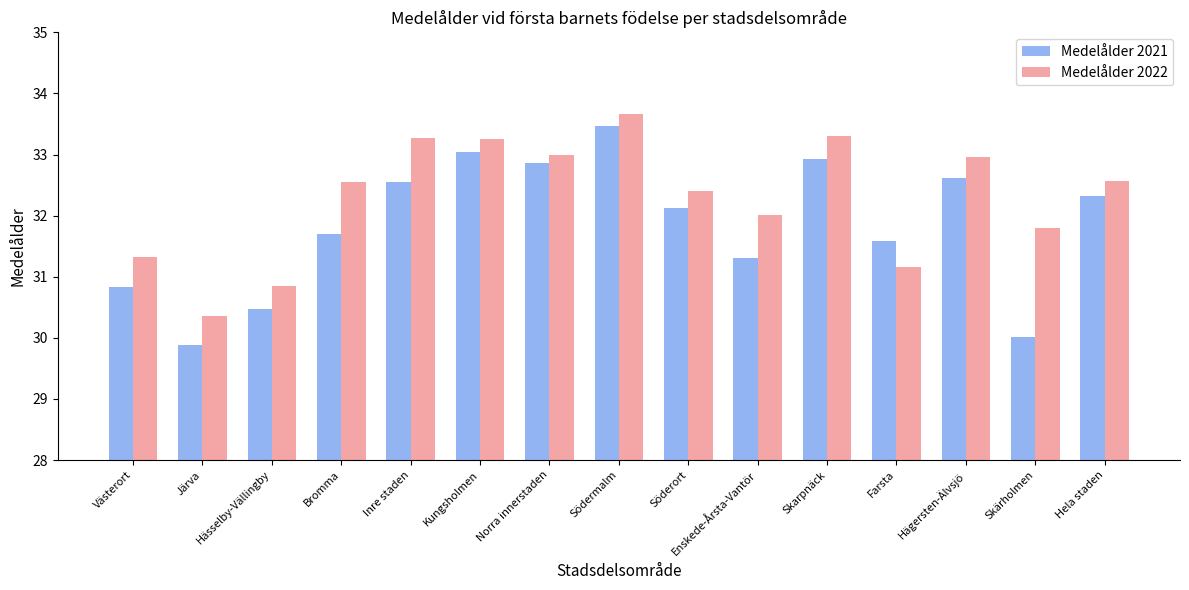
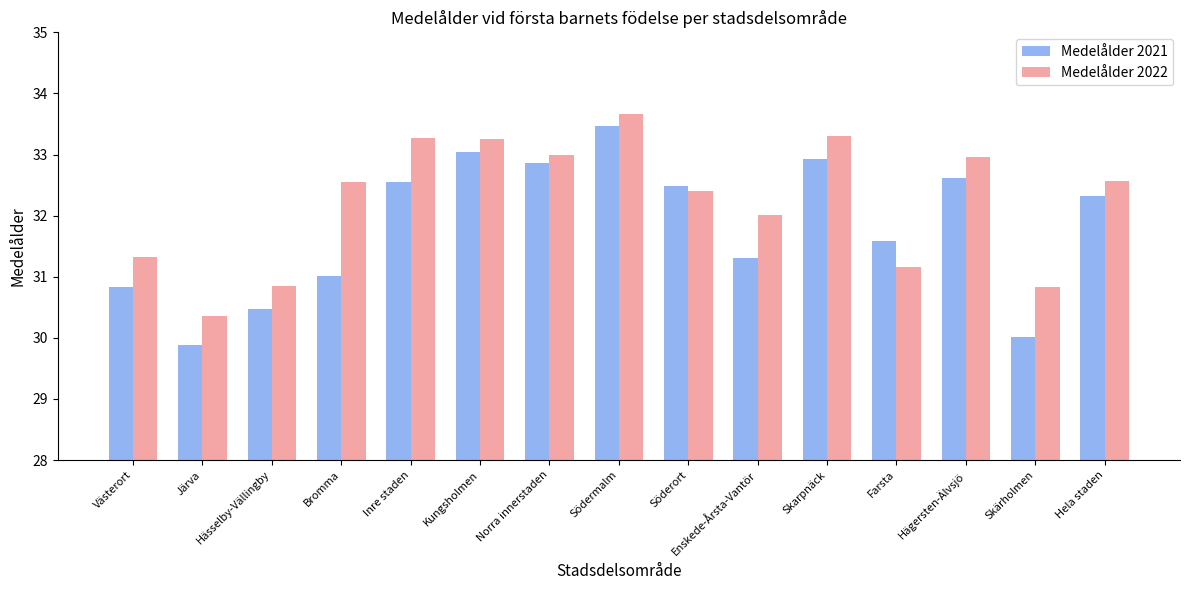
  {
    "Medelålder 2021": {
      "Västerort": 30.8,
      "Järva": 29.9,
      "Hässelby-Vällingby": 30.5,
-     "Bromma": 31.7,
+     "Bromma": 31.0,
      "Inre staden": 32.6,
      "Kungsholmen": 33.0,
      "Norra innerstaden": 32.9,
      "Södermalm": 33.5,
-     "Söderort": 32.1,
+     "Söderort": 32.5,
      "Enskede-Årsta-Vantör": 31.3,
      "Skarpnäck": 32.9,
      "Farsta": 31.6,
      "Hägersten-Älvsjö": 32.6,
      "Skärholmen": 30.0,
      "Hela staden": 32.3
    },
    "Medelålder 2022": {
      "Västerort": 31.3,
      "Järva": 30.4,
      "Hässelby-Vällingby": 30.8,
      "Bromma": 32.5,
      "Inre staden": 33.3,
      "Kungsholmen": 33.3,
      "Norra innerstaden": 33.0,
      "Södermalm": 33.7,
      "Söderort": 32.4,
      "Enskede-Årsta-Vantör": 32.0,
      "Skarpnäck": 33.3,
      "Farsta": 31.2,
      "Hägersten-Älvsjö": 33.0,
-     "Skärholmen": 31.8,
+     "Skärholmen": 30.8,
      "Hela staden": 32.6
    }
  }
